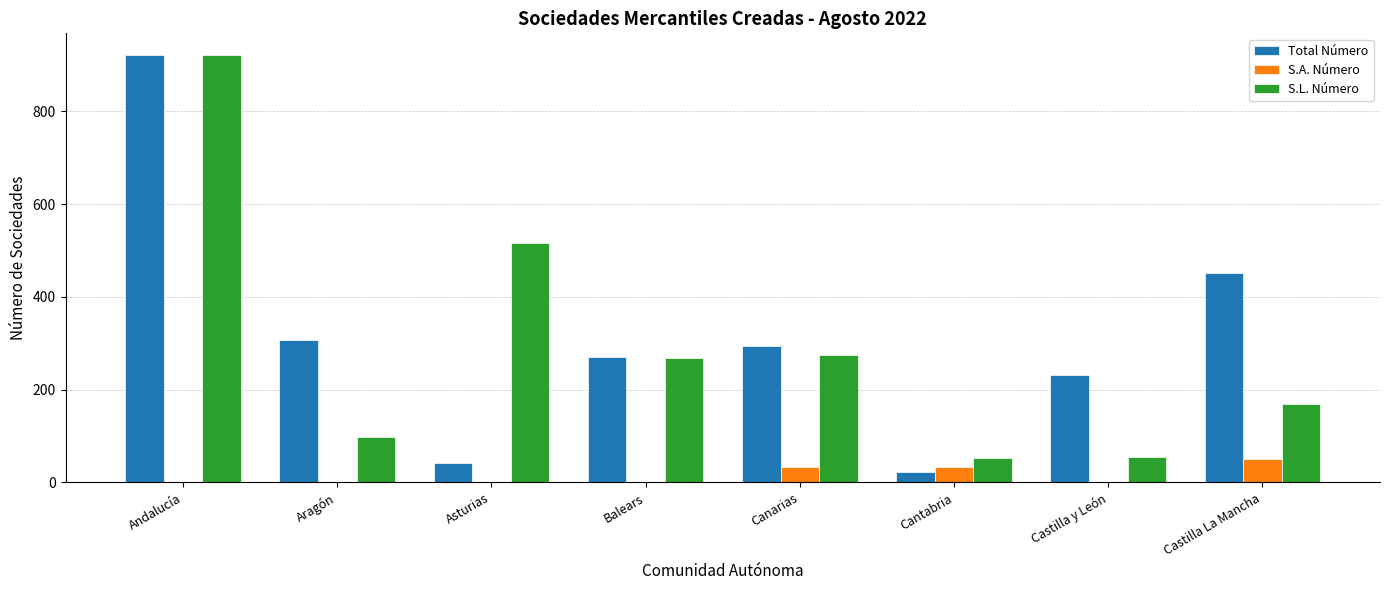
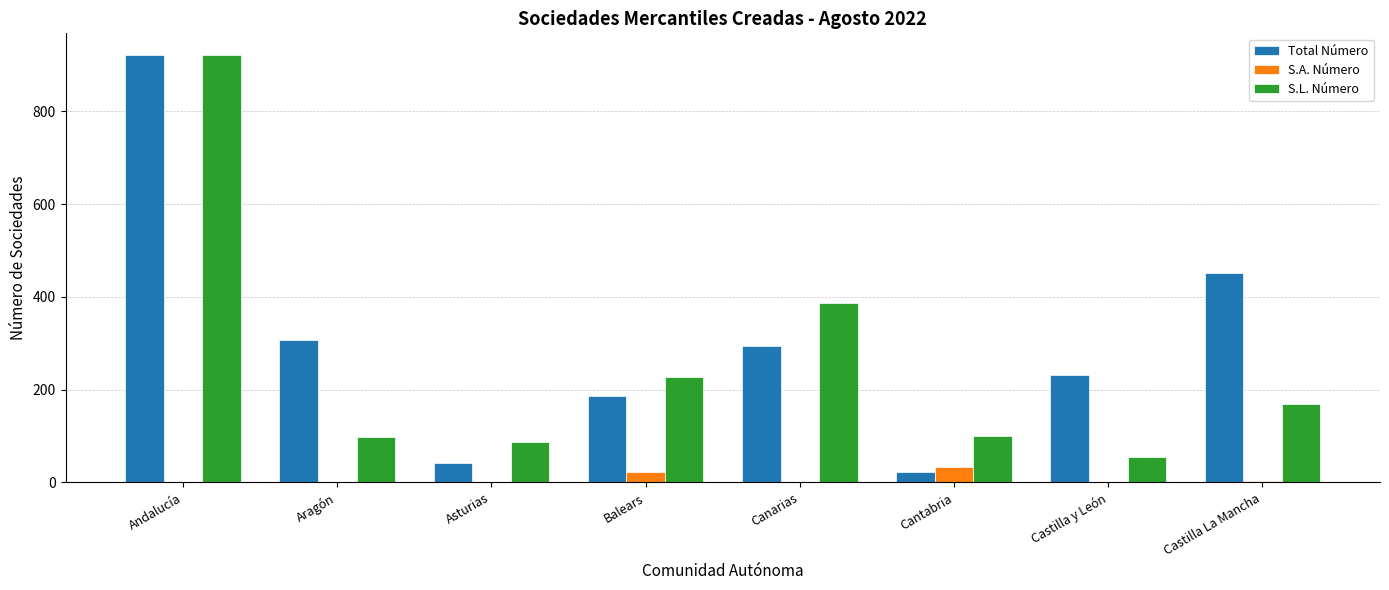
  {
    "Total Número": {
      "Andalucía": 920,
      "Aragón": 310,
      "Asturias": 40,
-     "Balears": 270,
+     "Balears": 190,
      "Canarias": 300,
      "Cantabria": 20,
      "Castilla y León": 230,
      "Castilla La Mancha": 450
    },
    "S.A. Número": {
      "Andalucía": 0,
      "Aragón": 0,
      "Asturias": 0,
-     "Balears": 0,
-     "Canarias": 30,
+     "Balears": 20,
+     "Canarias": 0,
      "Cantabria": 30,
      "Castilla y León": 0,
-     "Castilla La Mancha": 50
+     "Castilla La Mancha": 0
    },
    "S.L. Número": {
      "Andalucía": 920,
      "Aragón": 100,
-     "Asturias": 520,
-     "Balears": 270,
-     "Canarias": 280,
-     "Cantabria": 50,
+     "Asturias": 90,
+     "Balears": 230,
+     "Canarias": 390,
+     "Cantabria": 100,
      "Castilla y León": 60,
      "Castilla La Mancha": 170
    }
  }
